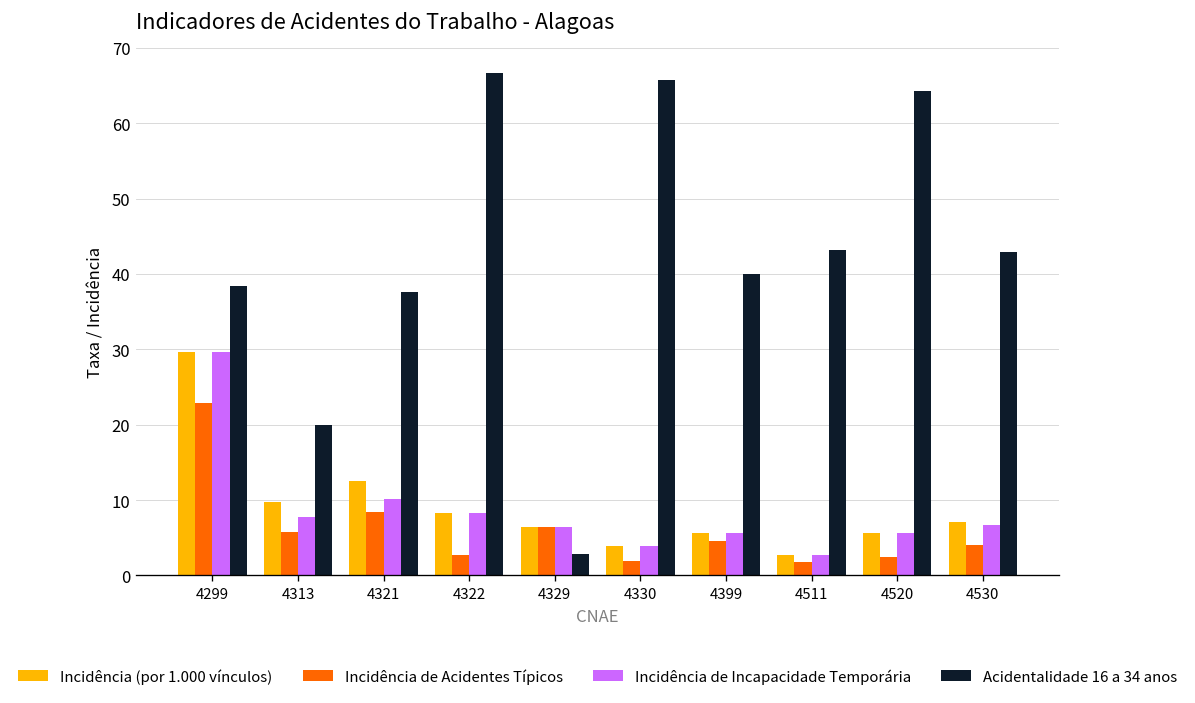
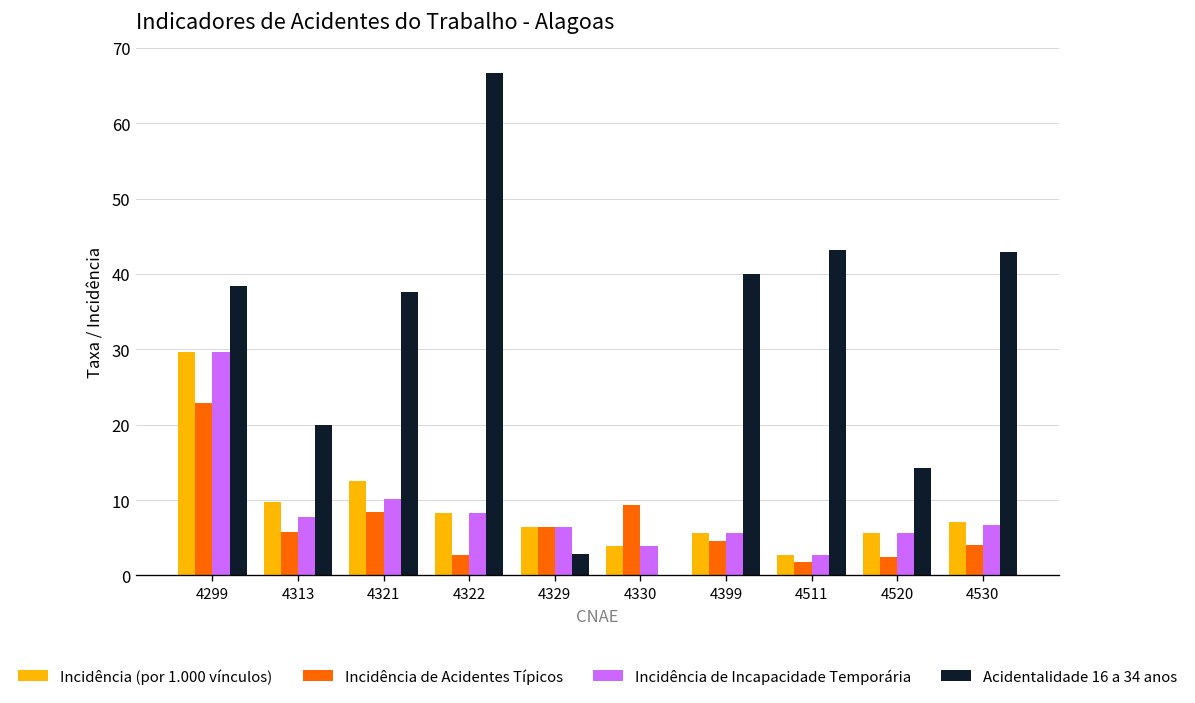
  {
    "Incidência (por 1.000 vínculos)": {
      "4299": 30,
      "4313": 10,
      "4321": 13,
      "4322": 8,
      "4329": 6,
      "4330": 4,
      "4399": 6,
      "4511": 3,
      "4520": 6,
      "4530": 7
    },
    "Incidência de Acidentes Típicos": {
      "4299": 23,
      "4313": 6,
      "4321": 8,
      "4322": 3,
      "4329": 6,
-     "4330": 2,
+     "4330": 9,
      "4399": 5,
      "4511": 2,
      "4520": 2,
      "4530": 4
    },
    "Incidência de Incapacidade Temporária": {
      "4299": 30,
      "4313": 8,
      "4321": 10,
      "4322": 8,
      "4329": 6,
      "4330": 4,
      "4399": 6,
      "4511": 3,
      "4520": 6,
      "4530": 7
    },
    "Acidentalidade 16 a 34 anos": {
      "4299": 38,
      "4313": 20,
      "4321": 38,
      "4322": 67,
      "4329": 3,
-     "4330": 66,
+     "4330": 0,
      "4399": 40,
      "4511": 43,
-     "4520": 64,
+     "4520": 14,
      "4530": 43
    }
  }
